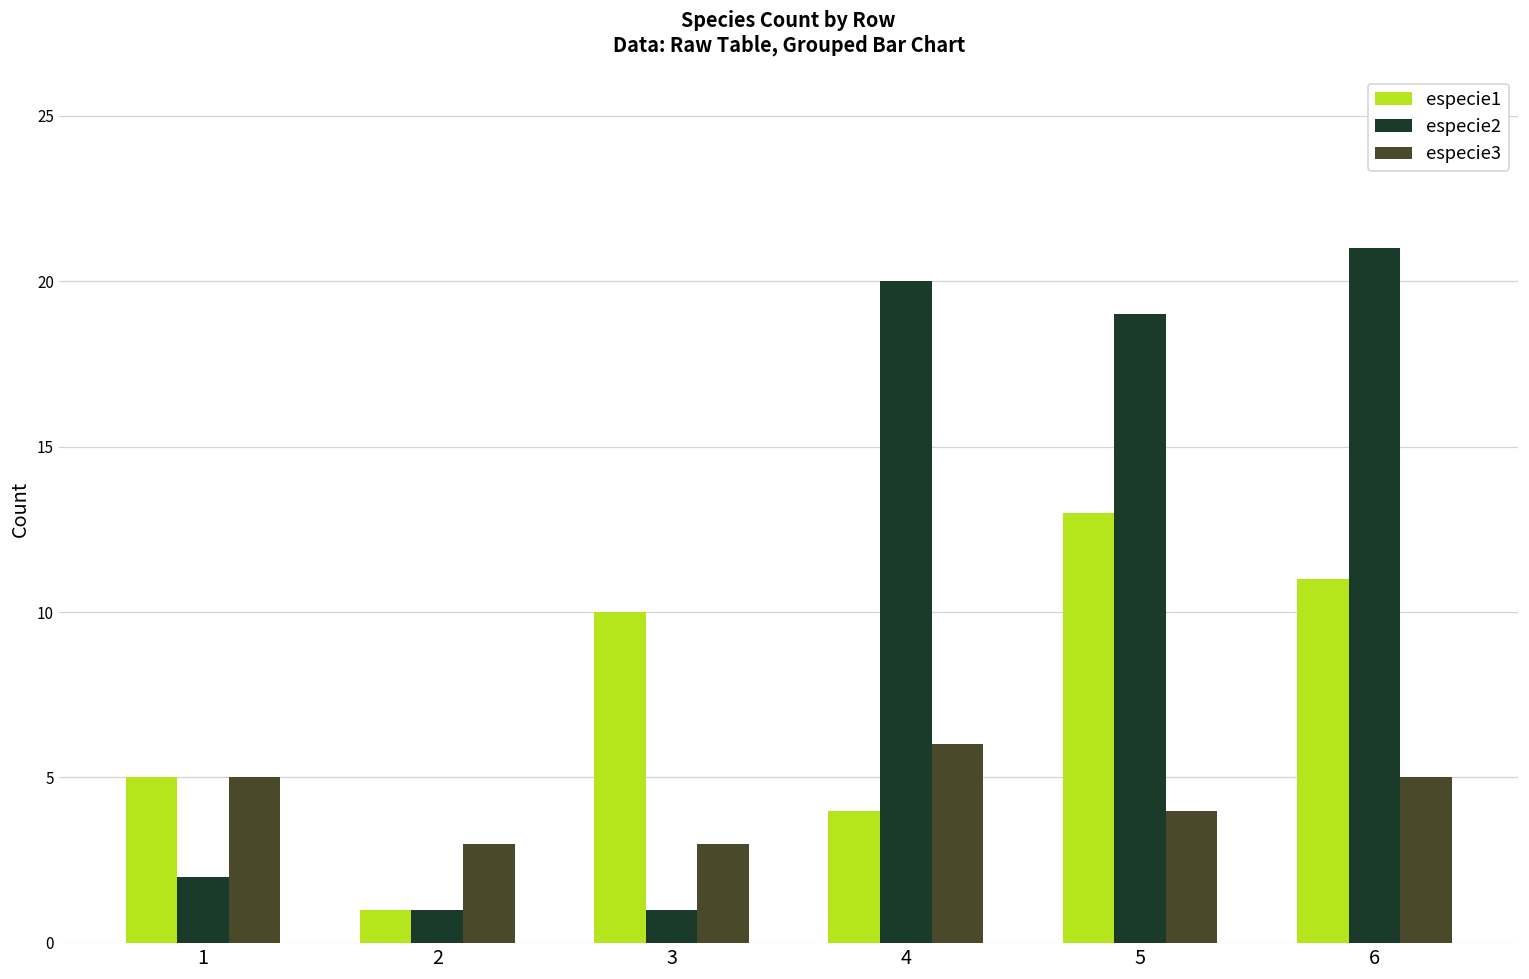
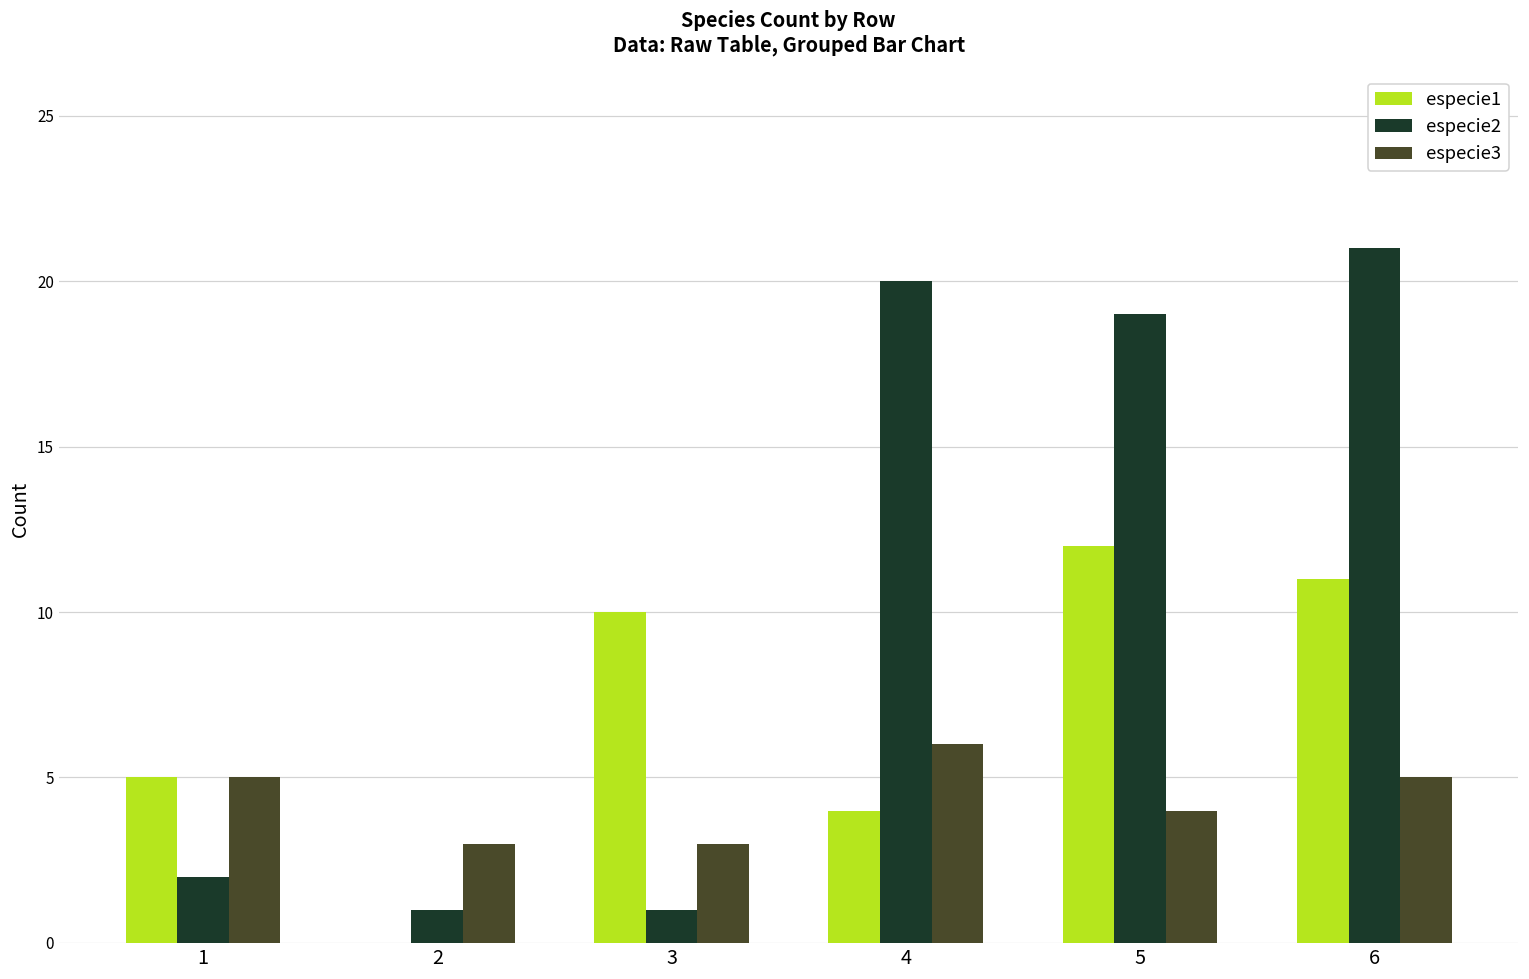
  {
    "especie1": {
      "1": 5,
-     "2": 1,
+     "2": 0,
      "3": 10,
      "4": 4,
-     "5": 13,
+     "5": 12,
      "6": 11
    }
  }
